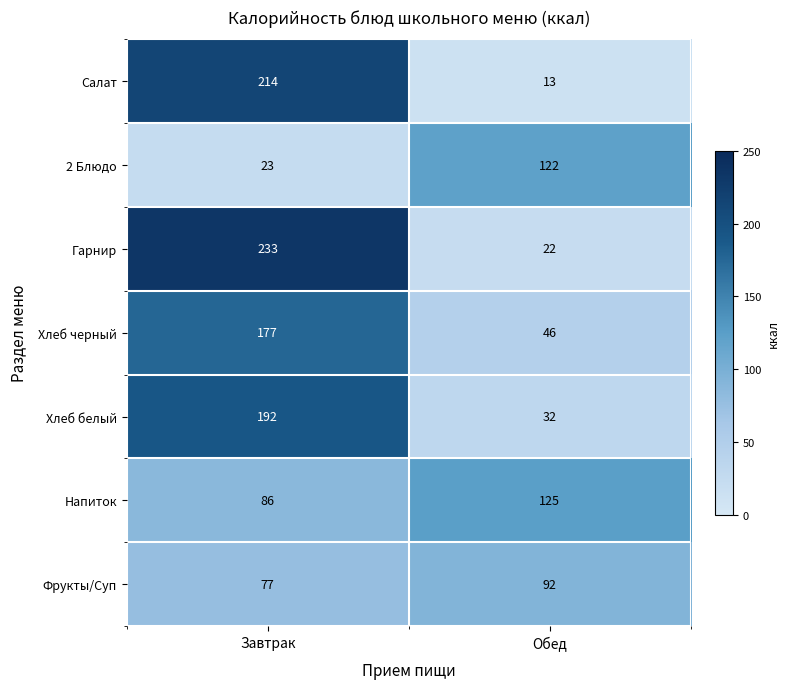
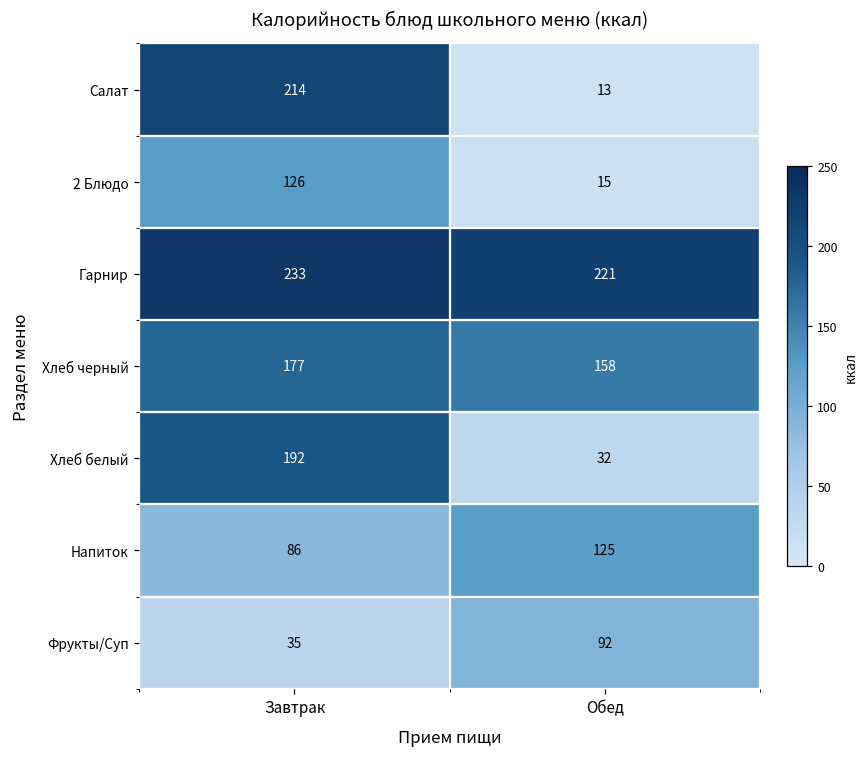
  {
    "Салат": {
      "Завтрак": 214,
      "Обед": 13
    },
    "2 Блюдо": {
-     "Завтрак": 23,
-     "Обед": 122
+     "Завтрак": 126,
+     "Обед": 15
    },
    "Гарнир": {
      "Завтрак": 233,
-     "Обед": 22
+     "Обед": 221
    },
    "Хлеб черный": {
      "Завтрак": 177,
-     "Обед": 46
+     "Обед": 158
    },
    "Хлеб белый": {
      "Завтрак": 192,
      "Обед": 32
    },
    "Напиток": {
      "Завтрак": 86,
      "Обед": 125
    },
    "Фрукты/Суп": {
-     "Завтрак": 77,
+     "Завтрак": 35,
      "Обед": 92
    }
  }
